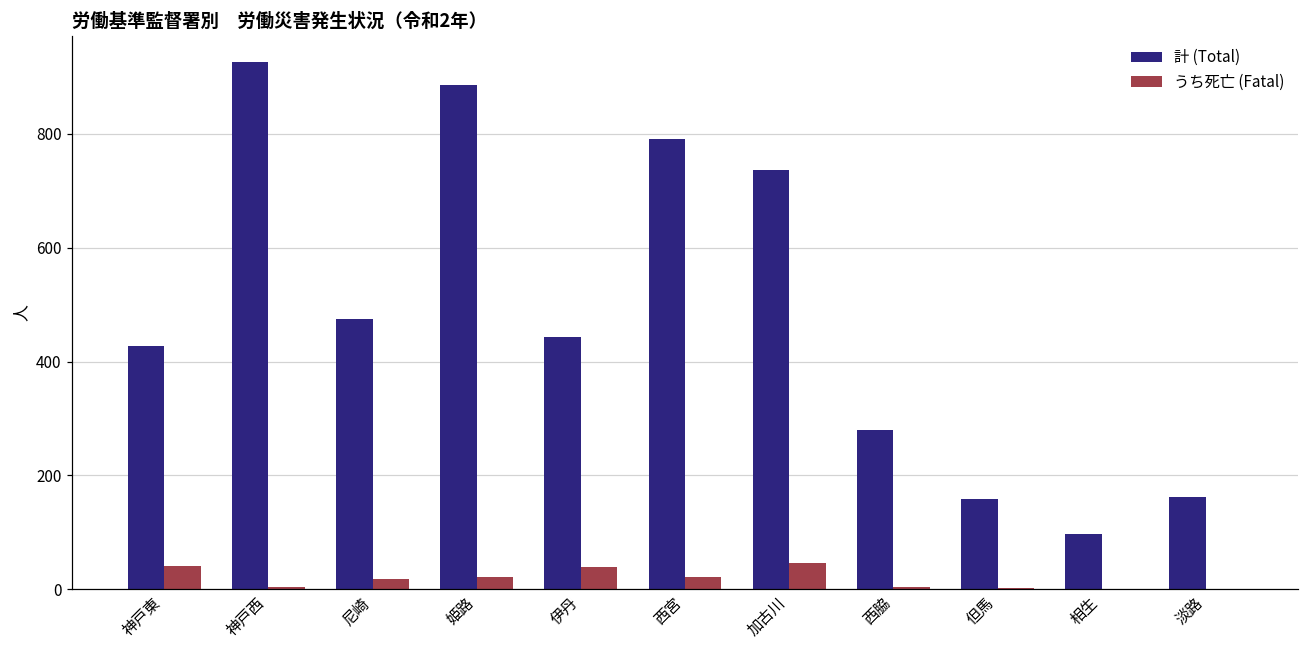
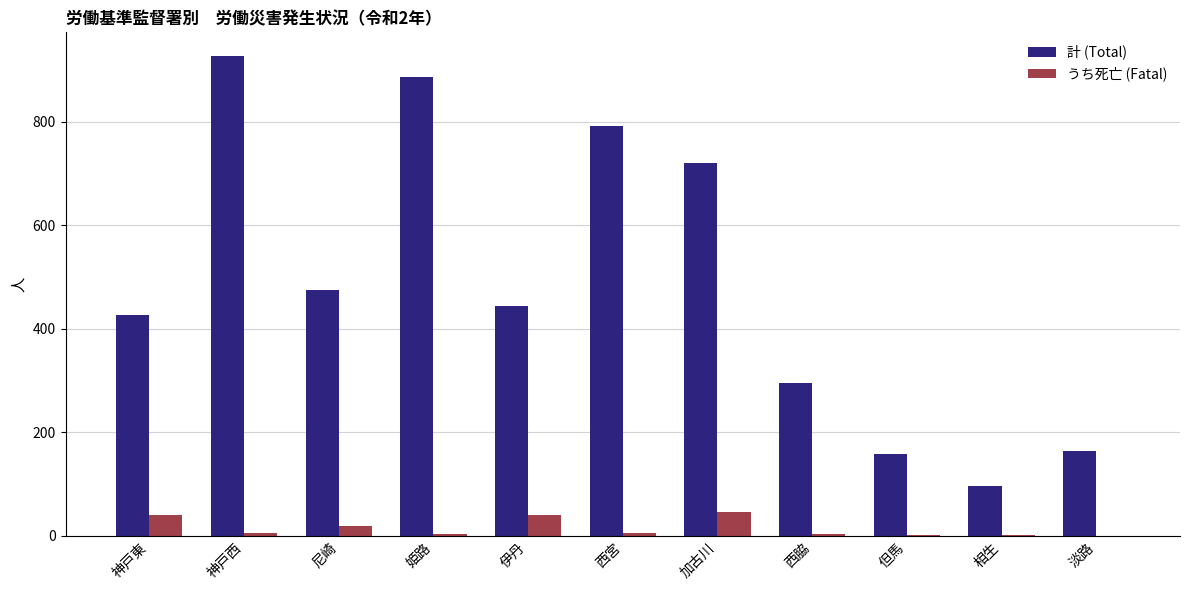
  {
    "計 (Total)": {
      "神戸東": 430,
      "神戸西": 930,
      "尼崎": 480,
      "姫路": 890,
      "伊丹": 440,
      "西宮": 790,
-     "加古川": 740,
-     "西脇": 280,
+     "加古川": 720,
+     "西脇": 300,
      "但馬": 160,
      "相生": 100,
      "淡路": 160
    },
    "うち死亡 (Fatal)": {
      "神戸東": 40,
      "神戸西": 10,
      "尼崎": 20,
-     "姫路": 20,
+     "姫路": 0,
      "伊丹": 40,
-     "西宮": 20,
+     "西宮": 10,
      "加古川": 50,
      "淡路": 0
    }
  }
